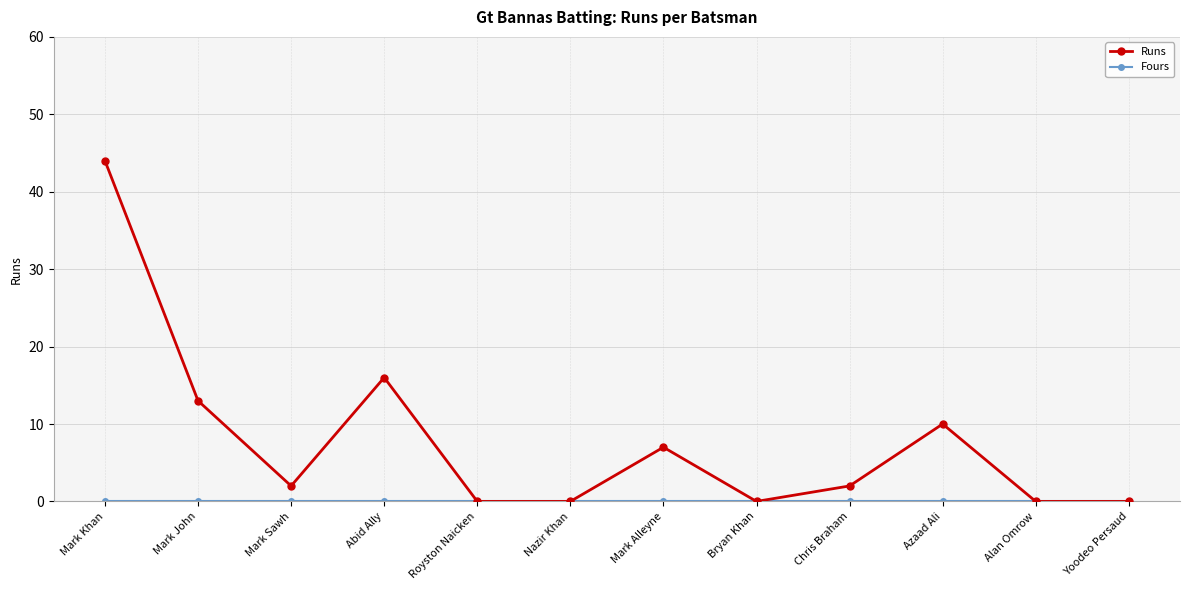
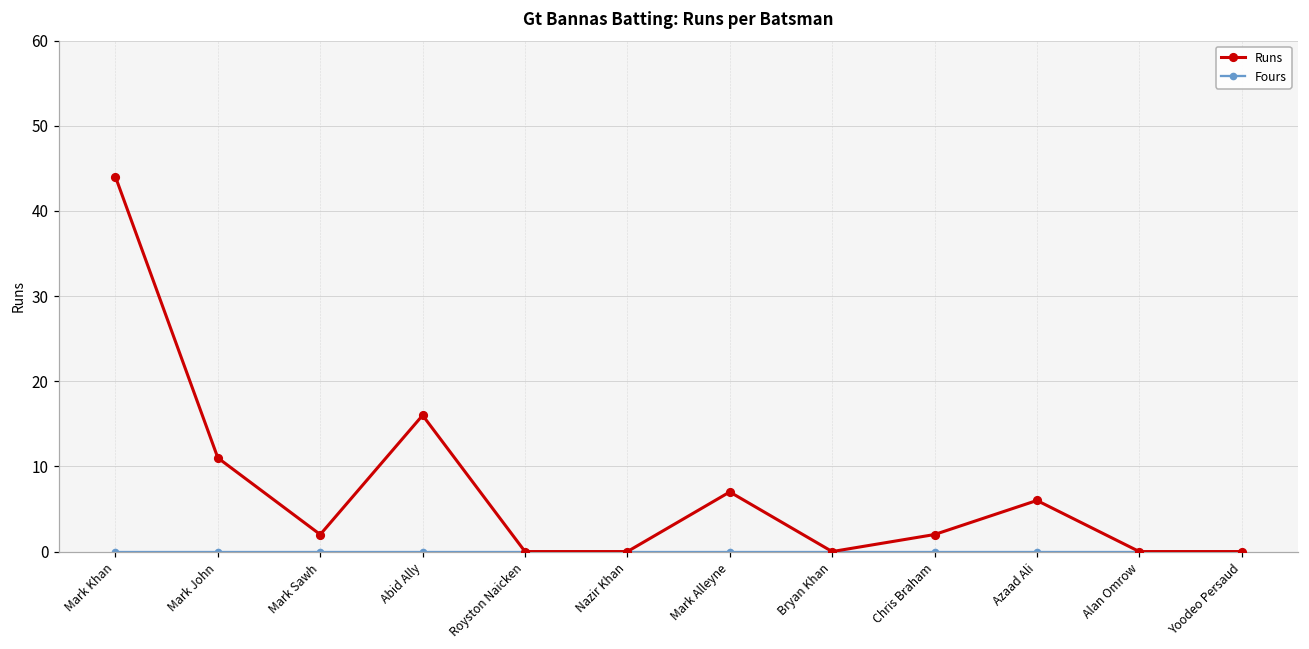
  {
    "Runs": {
      "Mark Khan": 44,
-     "Mark John": 13,
+     "Mark John": 11,
      "Mark Sawh": 2,
      "Abid Ally": 16,
      "Mark Alleyne": 7,
      "Chris Braham": 2,
-     "Azaad Ali": 10
+     "Azaad Ali": 6
    },
    "Fours": {
      "Mark Khan": 0,
      "Mark John": 0,
      "Mark Sawh": 0,
      "Abid Ally": 0,
      "Mark Alleyne": 0,
      "Chris Braham": 0,
      "Azaad Ali": 0
    }
  }
